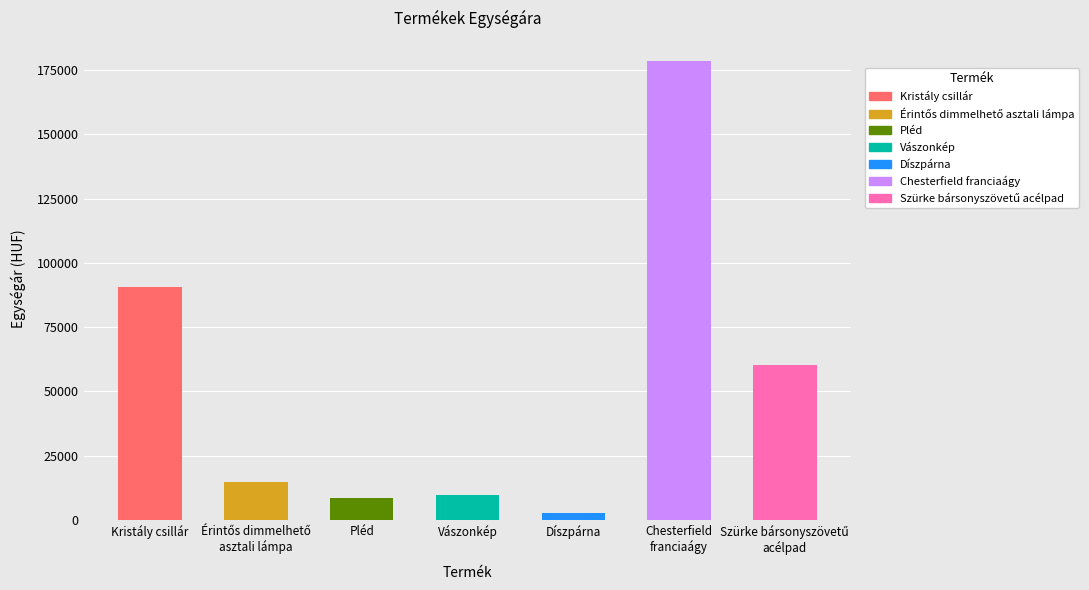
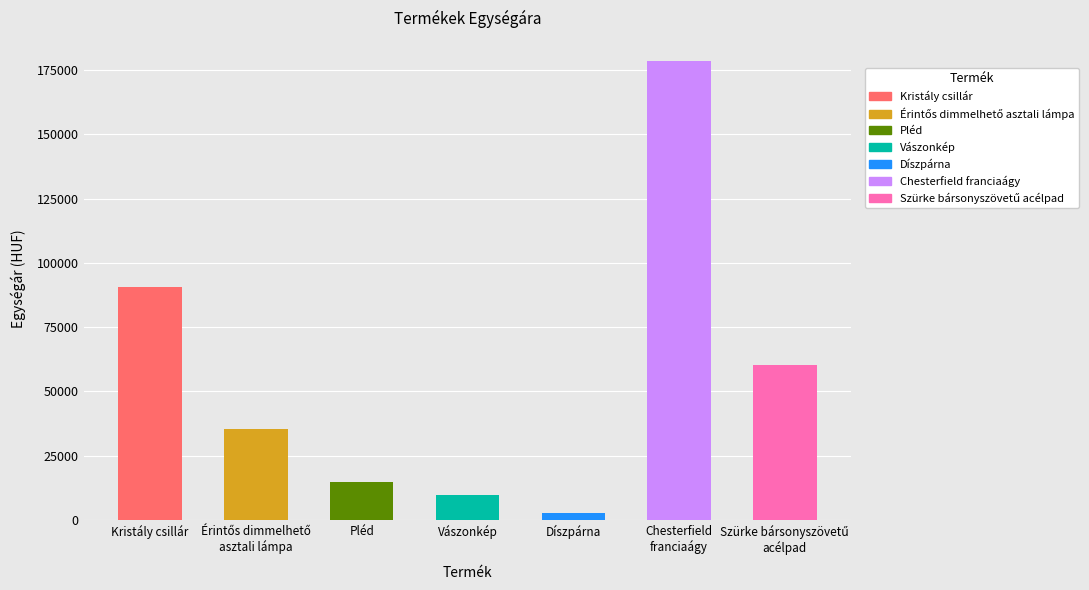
  {
    "Kristály csillár": 91000,
-   "Érintős dimmelhető asztali lámpa": 15000,
-   "Pléd": 9000,
+   "Érintős dimmelhető asztali lámpa": 35000,
+   "Pléd": 15000,
    "Vászonkép": 10000,
    "Díszpárna": 3000,
    "Chesterfield franciaágy": 179000,
    "Szürke bársonyszövetű acélpad": 60000
  }
